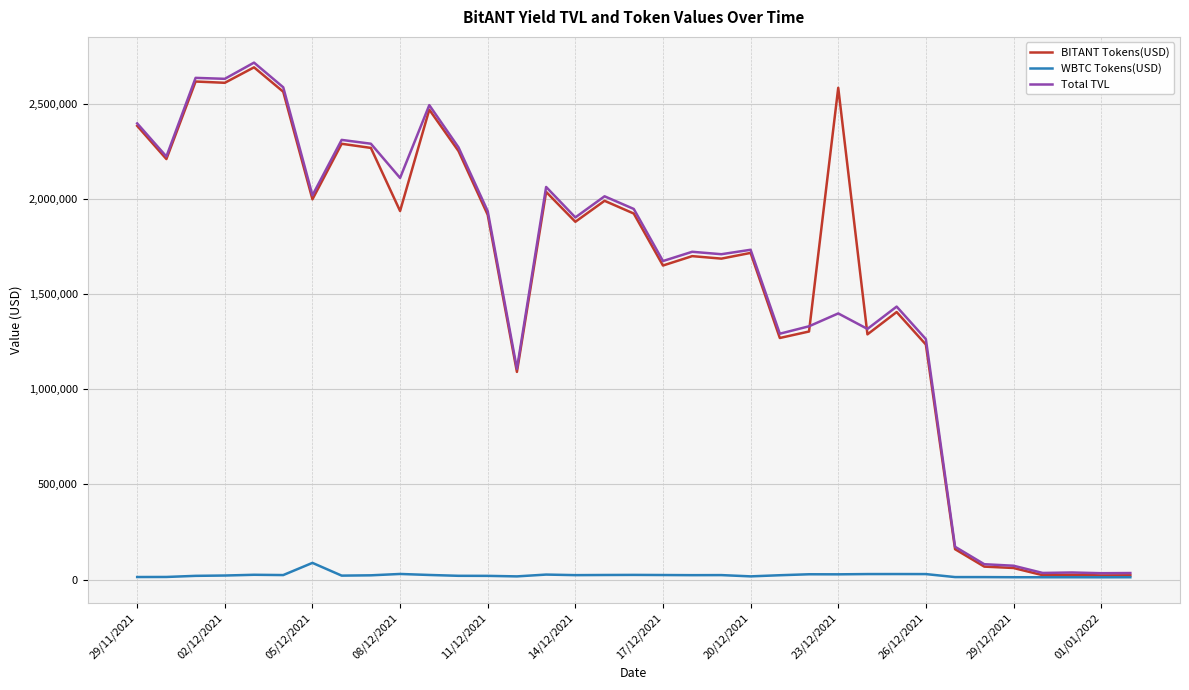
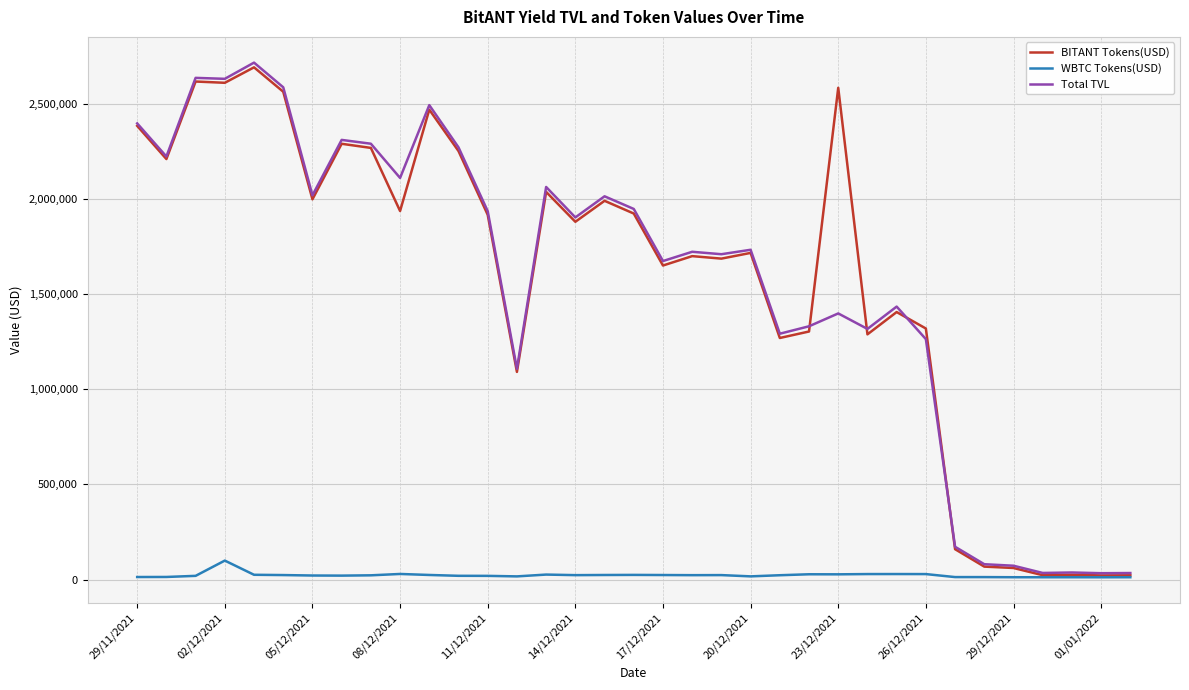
  {
    "BITANT Tokens(USD)": {
      "02/12/2021": "2,610,000",
      "05/12/2021": "2,000,000",
      "08/12/2021": "1,940,000",
      "11/12/2021": "1,920,000",
      "14/12/2021": "1,880,000",
      "17/12/2021": "1,650,000",
      "20/12/2021": "1,720,000",
      "23/12/2021": "2,580,000",
-     "26/12/2021": "1,240,000"
+     "26/12/2021": "1,320,000"
    },
    "WBTC Tokens(USD)": {
      "29/11/2021": "10,000",
-     "02/12/2021": "20,000",
-     "05/12/2021": "90,000",
+     "02/12/2021": "100,000",
+     "05/12/2021": "20,000",
      "08/12/2021": "30,000",
      "11/12/2021": "20,000",
      "14/12/2021": "20,000",
      "17/12/2021": "20,000",
      "20/12/2021": "20,000",
      "23/12/2021": "30,000",
      "26/12/2021": "30,000",
      "29/12/2021": "10,000"
    },
    "Total TVL": {
      "02/12/2021": "2,630,000",
      "05/12/2021": "2,020,000",
      "08/12/2021": "2,110,000",
      "11/12/2021": "1,940,000",
      "14/12/2021": "1,900,000",
      "17/12/2021": "1,670,000",
      "20/12/2021": "1,730,000",
      "23/12/2021": "1,400,000",
      "26/12/2021": "1,260,000"
    }
  }
